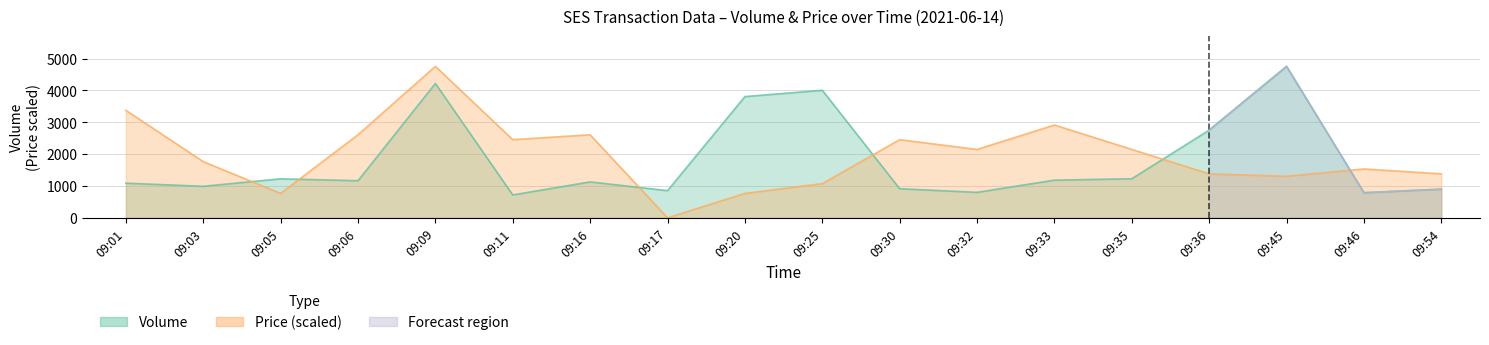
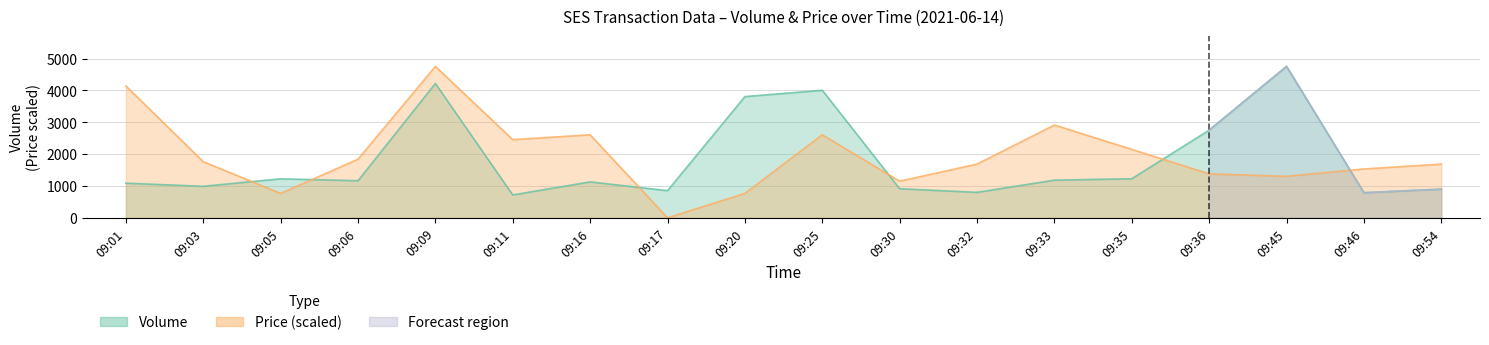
  {
    "Price (scaled)": {
-     "09:01": 3400,
+     "09:01": 4100,
      "09:03": 1800,
      "09:05": 800,
-     "09:06": 2600,
+     "09:06": 1800,
      "09:09": 4800,
      "09:11": 2500,
      "09:16": 2600,
      "09:17": 0,
      "09:20": 800,
-     "09:25": 1100,
-     "09:30": 2500,
-     "09:32": 2100,
+     "09:25": 2600,
+     "09:30": 1200,
+     "09:32": 1700,
      "09:33": 2900,
      "09:35": 2100,
      "09:36": 1400,
      "09:45": 1300,
      "09:46": 1500,
-     "09:54": 1400
+     "09:54": 1700
    }
  }
